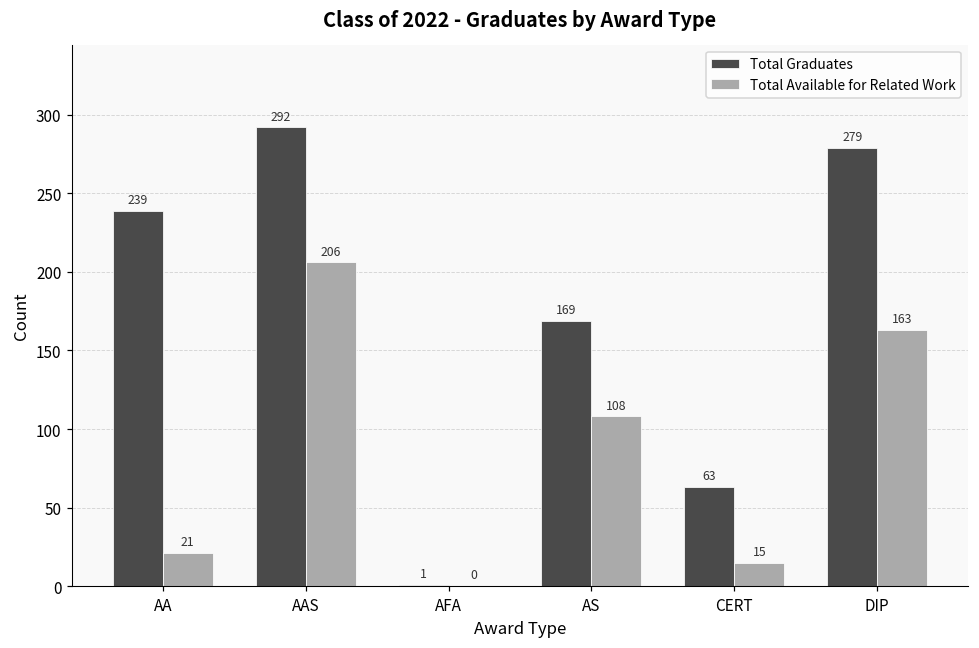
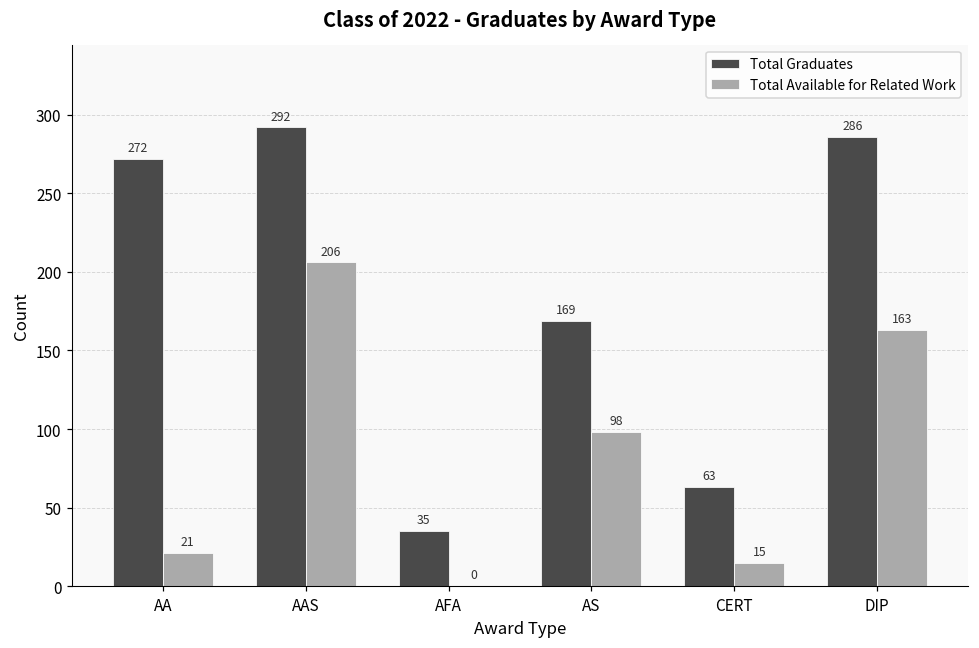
  {
    "Total Graduates": {
-     "AA": 239,
+     "AA": 272,
      "AAS": 292,
-     "AFA": 1,
+     "AFA": 35,
      "AS": 169,
      "CERT": 63,
-     "DIP": 279
+     "DIP": 286
    },
    "Total Available for Related Work": {
      "AA": 21,
      "AAS": 206,
      "AFA": 0,
-     "AS": 108,
+     "AS": 98,
      "CERT": 15,
      "DIP": 163
    }
  }
